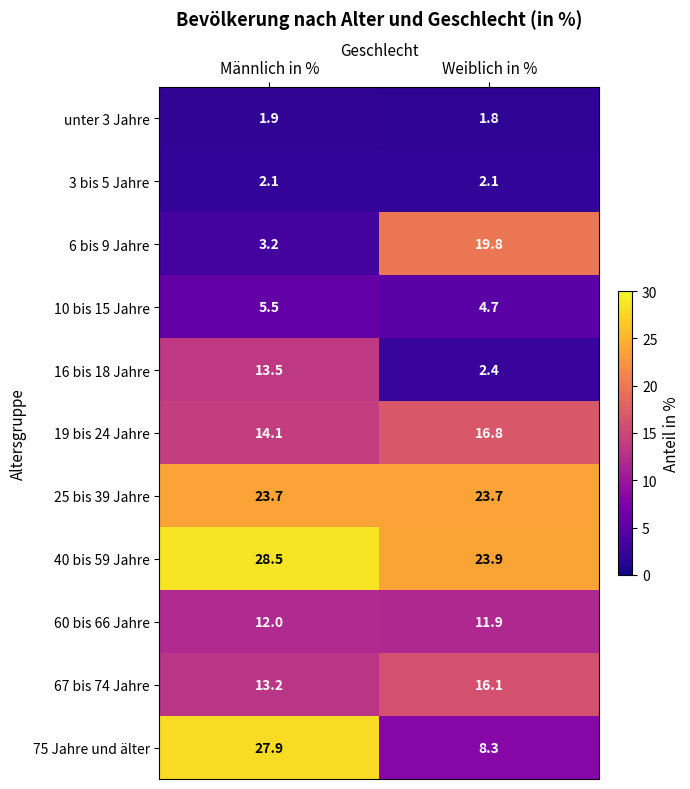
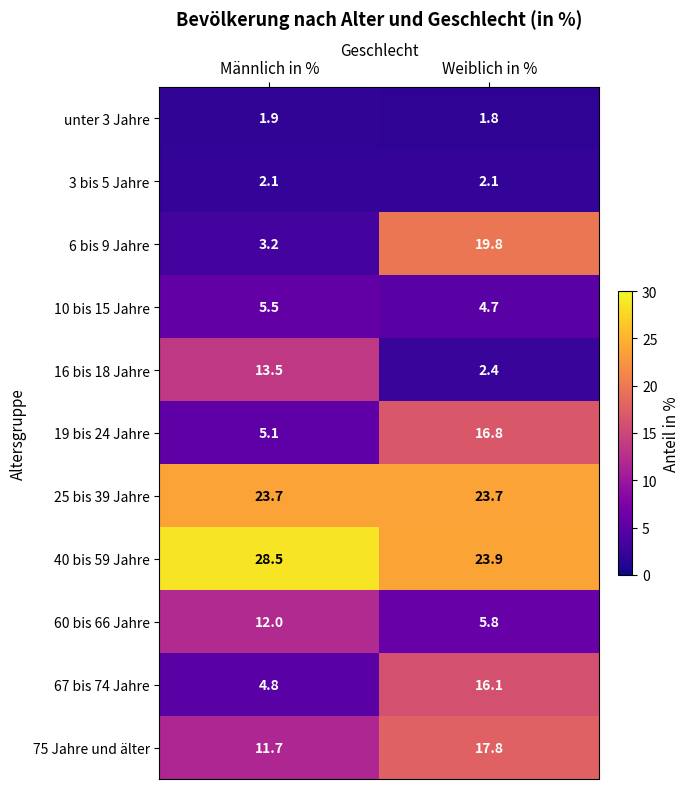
  {
    "unter 3 Jahre": {
      "Männlich in %": 1.9,
      "Weiblich in %": 1.8
    },
    "3 bis 5 Jahre": {
      "Männlich in %": 2.1,
      "Weiblich in %": 2.1
    },
    "6 bis 9 Jahre": {
      "Männlich in %": 3.2,
      "Weiblich in %": 19.8
    },
    "10 bis 15 Jahre": {
      "Männlich in %": 5.5,
      "Weiblich in %": 4.7
    },
    "16 bis 18 Jahre": {
      "Männlich in %": 13.5,
      "Weiblich in %": 2.4
    },
    "19 bis 24 Jahre": {
-     "Männlich in %": 14.1,
+     "Männlich in %": 5.1,
      "Weiblich in %": 16.8
    },
    "25 bis 39 Jahre": {
      "Männlich in %": 23.7,
      "Weiblich in %": 23.7
    },
    "40 bis 59 Jahre": {
      "Männlich in %": 28.5,
      "Weiblich in %": 23.9
    },
    "60 bis 66 Jahre": {
      "Männlich in %": 12.0,
-     "Weiblich in %": 11.9
+     "Weiblich in %": 5.8
    },
    "67 bis 74 Jahre": {
-     "Männlich in %": 13.2,
+     "Männlich in %": 4.8,
      "Weiblich in %": 16.1
    },
    "75 Jahre und älter": {
-     "Männlich in %": 27.9,
-     "Weiblich in %": 8.3
+     "Männlich in %": 11.7,
+     "Weiblich in %": 17.8
    }
  }
